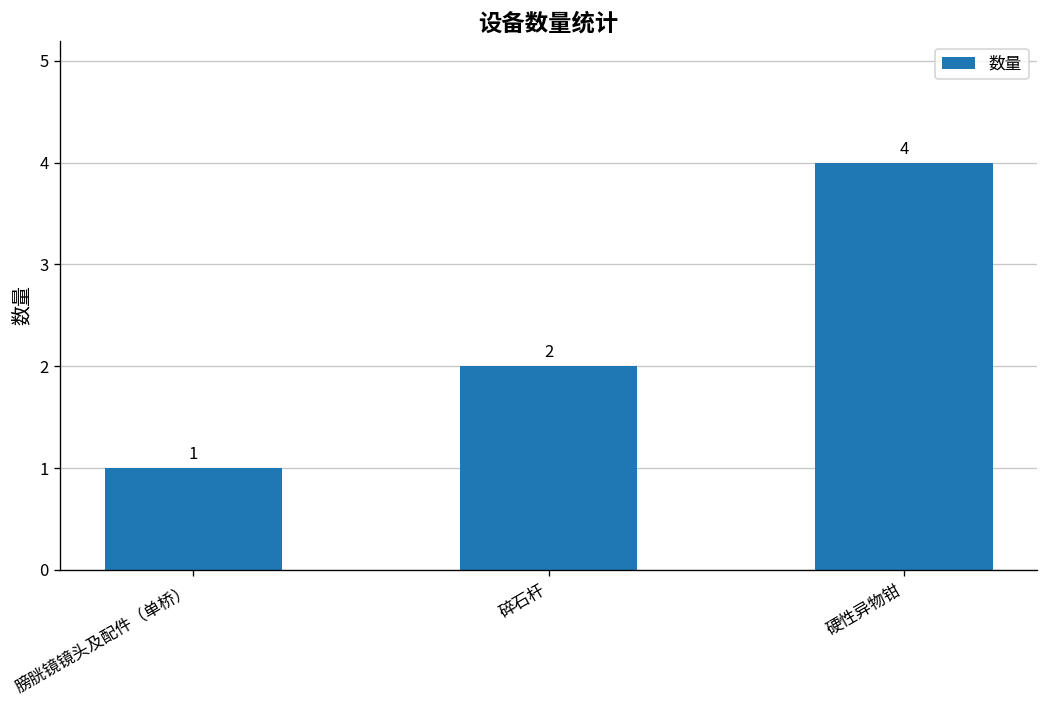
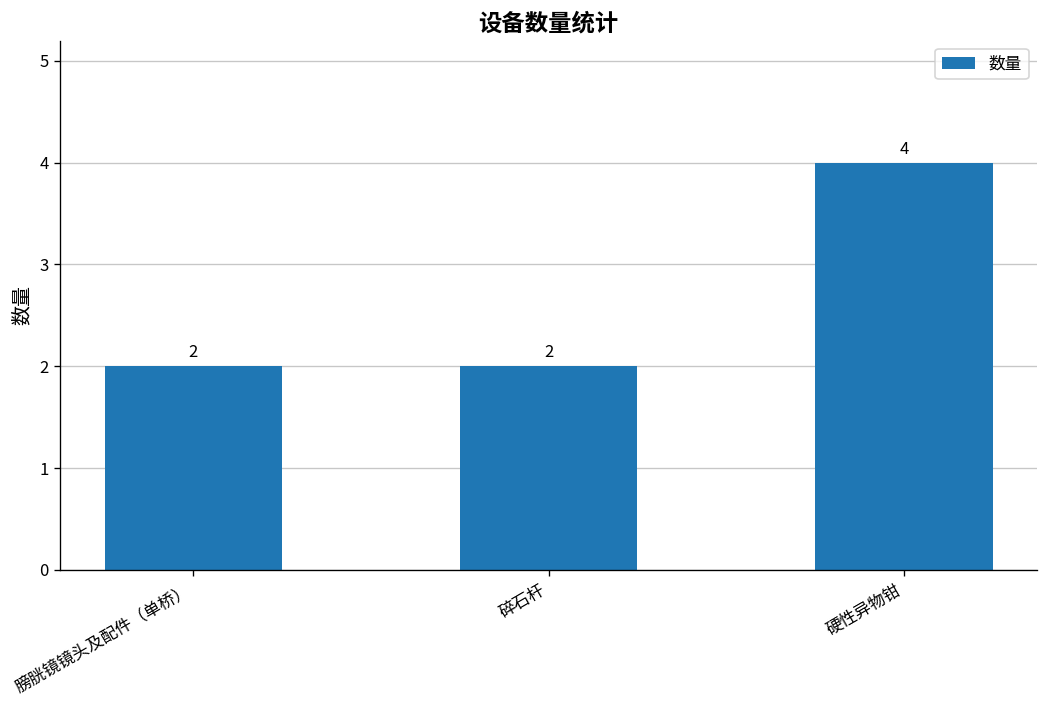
  {
-   "膀胱镜镜头及配件（单桥）": 1,
+   "膀胱镜镜头及配件（单桥）": 2,
    "碎石杆": 2,
    "硬性异物钳": 4
  }
